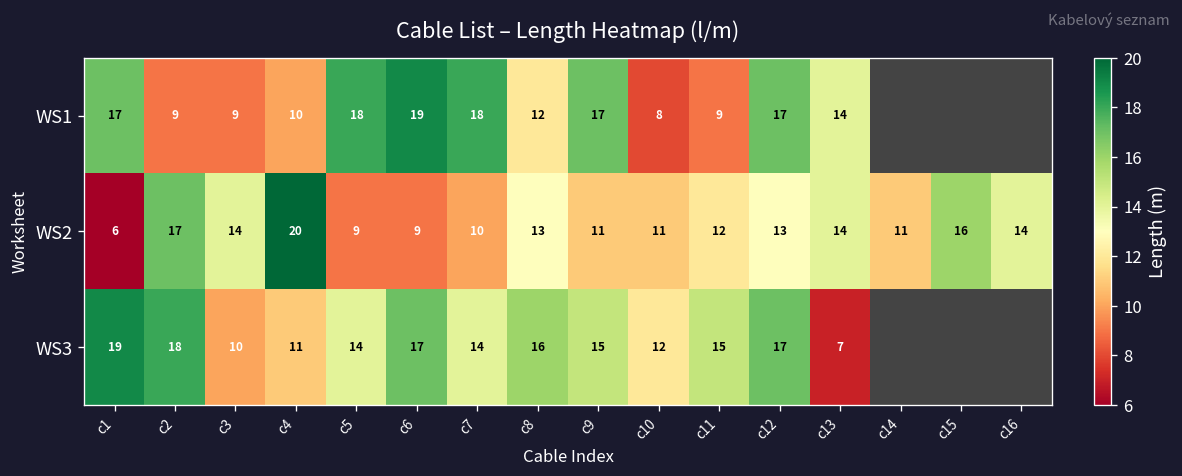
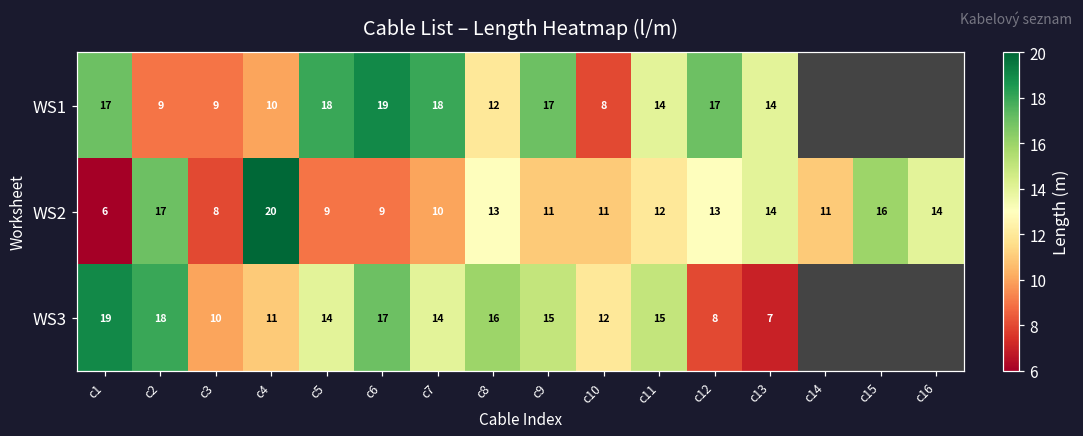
  {
    "WS1": {
      "c1": 17,
      "c2": 9,
      "c3": 9,
      "c4": 10,
      "c5": 18,
      "c6": 19,
      "c7": 18,
      "c8": 12,
      "c9": 17,
      "c10": 8,
-     "c11": 9,
+     "c11": 14,
      "c12": 17,
      "c13": 14
    },
    "WS2": {
      "c1": 6,
      "c2": 17,
-     "c3": 14,
+     "c3": 8,
      "c4": 20,
      "c5": 9,
      "c6": 9,
      "c7": 10,
      "c8": 13,
      "c9": 11,
      "c10": 11,
      "c11": 12,
      "c12": 13,
      "c13": 14,
      "c14": 11,
      "c15": 16,
      "c16": 14
    },
    "WS3": {
      "c1": 19,
      "c2": 18,
      "c3": 10,
      "c4": 11,
      "c5": 14,
      "c6": 17,
      "c7": 14,
      "c8": 16,
      "c9": 15,
      "c10": 12,
      "c11": 15,
-     "c12": 17,
+     "c12": 8,
      "c13": 7
    }
  }
